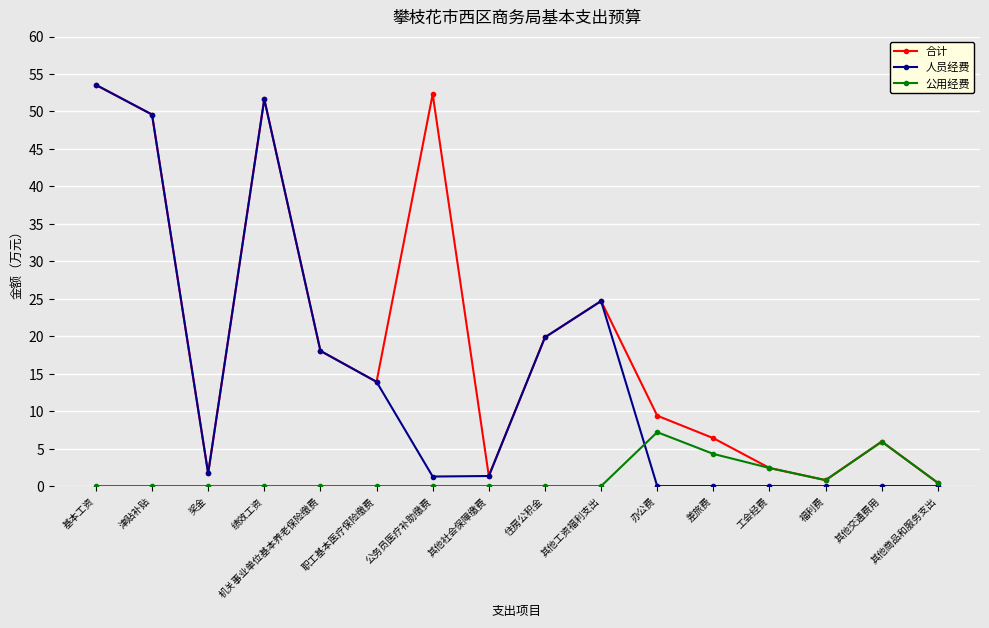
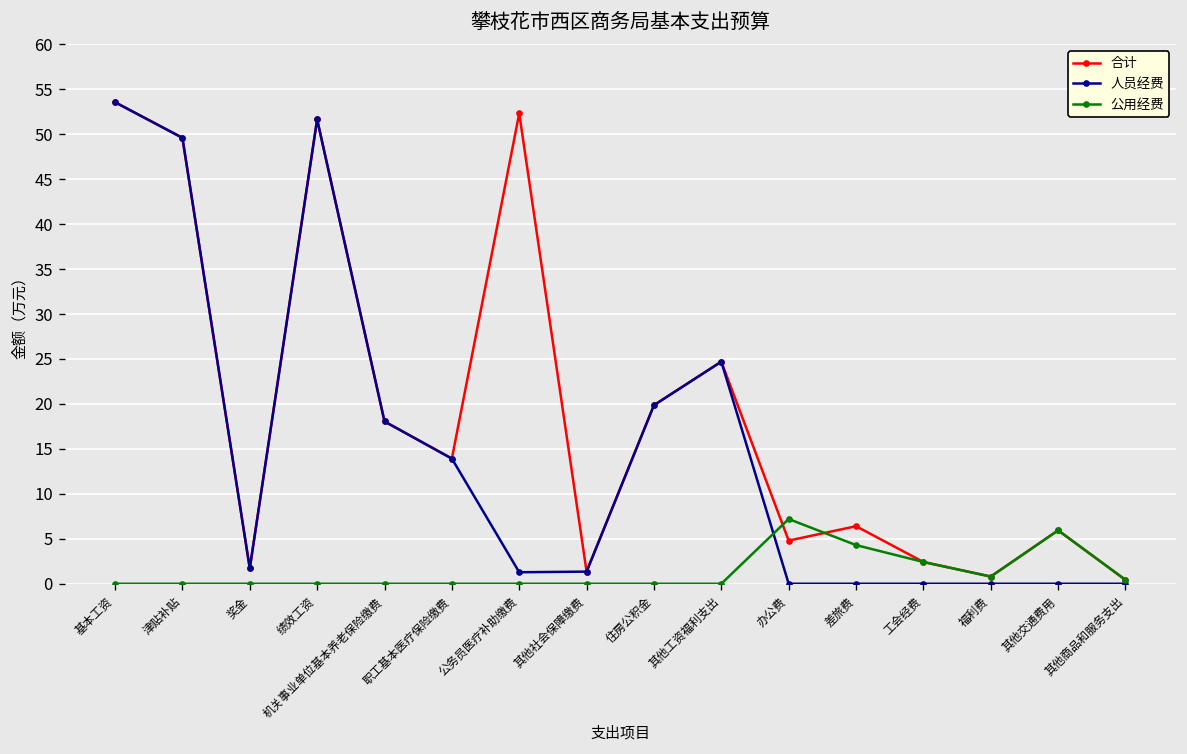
  {
    "合计": {
      "公务员医疗补助缴费": 52,
-     "办公费": 9,
+     "办公费": 5,
      "差旅费": 6
    },
    "人员经费": {
      "公务员医疗补助缴费": 1,
      "办公费": 0,
      "差旅费": 0,
      "工会经费": 0,
      "福利费": 0,
      "其他交通费用": 0,
      "其他商品和服务支出": 0
    },
    "公用经费": {
      "基本工资": 0,
      "津贴补贴": 0,
      "奖金": 0,
      "绩效工资": 0,
      "机关事业单位基本养老保险缴费": 0,
      "职工基本医疗保险缴费": 0,
      "公务员医疗补助缴费": 0,
      "其他社会保障缴费": 0,
      "住房公积金": 0,
      "其他工资福利支出": 0,
      "办公费": 7,
      "差旅费": 4
    }
  }
